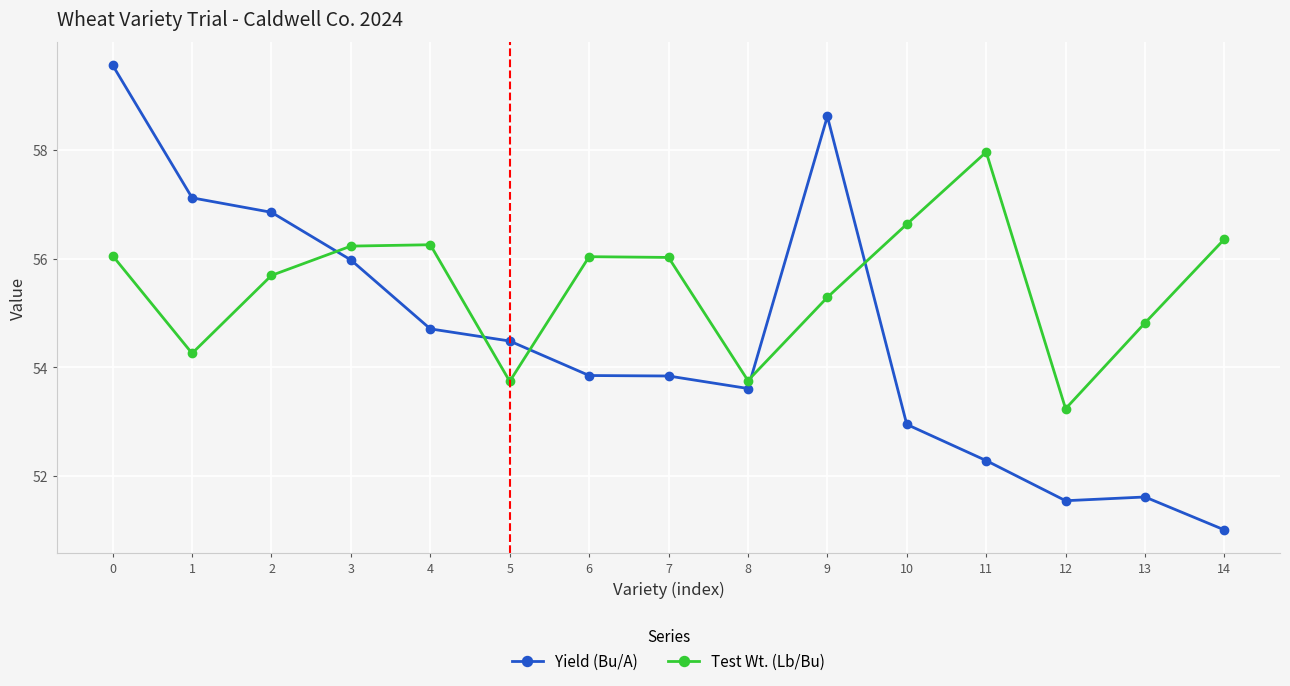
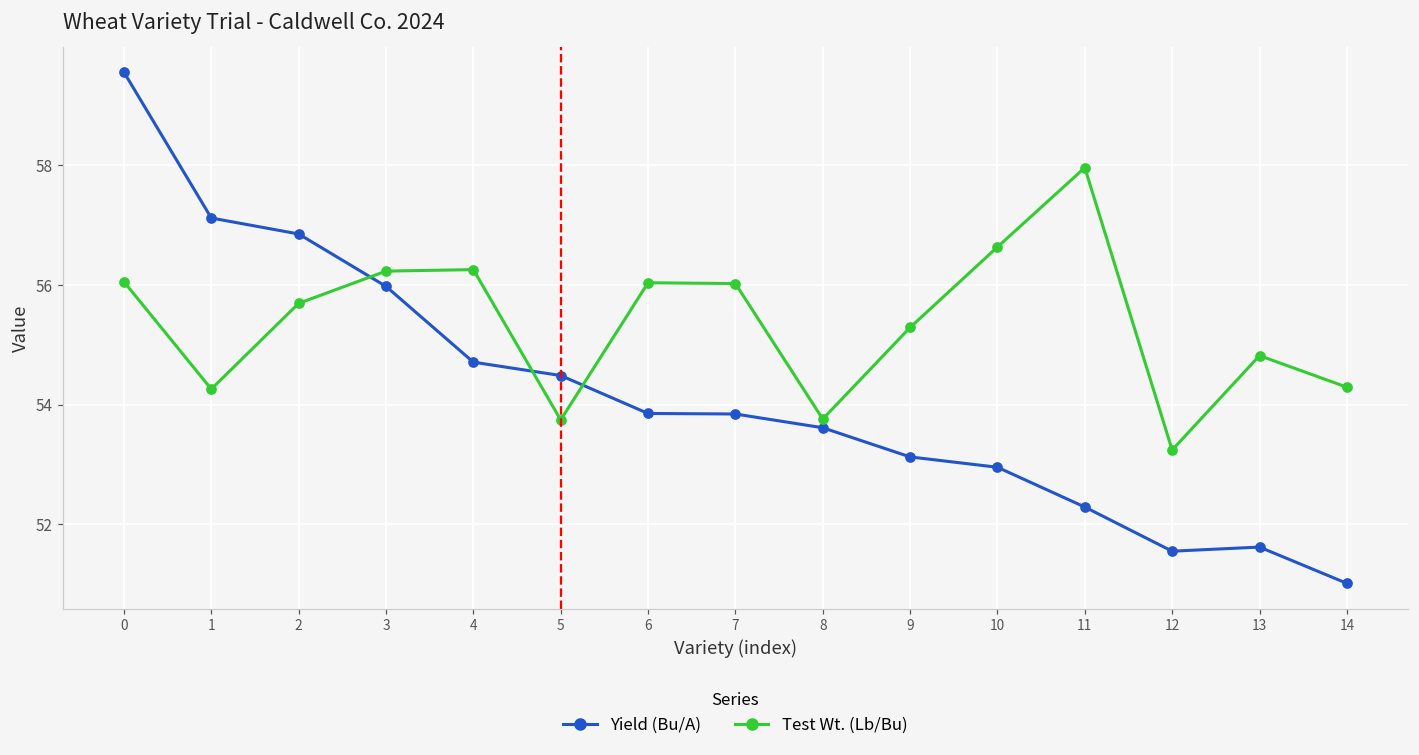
  {
    "Yield (Bu/A)": {
      "0": 59.6,
      "1": 57.1,
      "2": 56.9,
      "3": 56.0,
      "4": 54.7,
      "5": 54.5,
      "6": 53.9,
      "7": 53.8,
      "8": 53.6,
-     "9": 58.6,
+     "9": 53.1,
      "10": 53.0,
      "11": 52.3,
      "12": 51.5,
      "13": 51.6,
      "14": 51.0
    },
    "Test Wt. (Lb/Bu)": {
      "0": 56.1,
      "1": 54.3,
      "2": 55.7,
      "3": 56.2,
      "4": 56.3,
      "5": 53.7,
      "6": 56.0,
      "7": 56.0,
      "8": 53.8,
      "9": 55.3,
      "10": 56.6,
      "11": 58.0,
      "12": 53.2,
      "13": 54.8,
-     "14": 56.4
+     "14": 54.3
    }
  }
